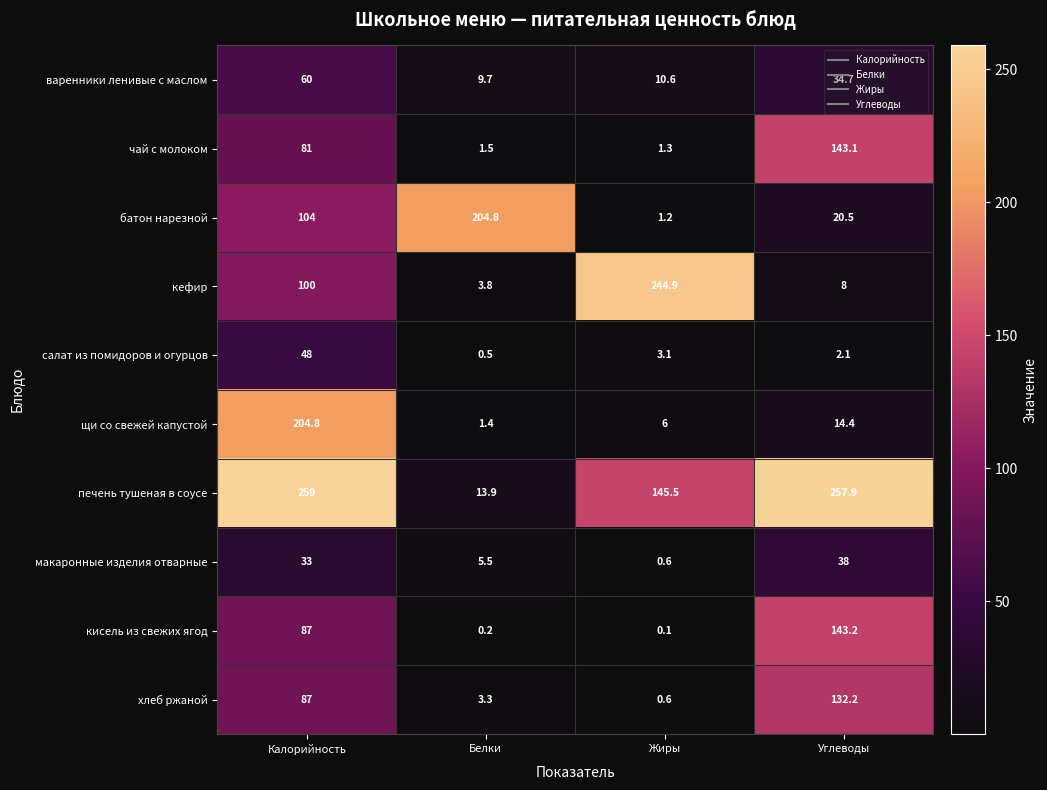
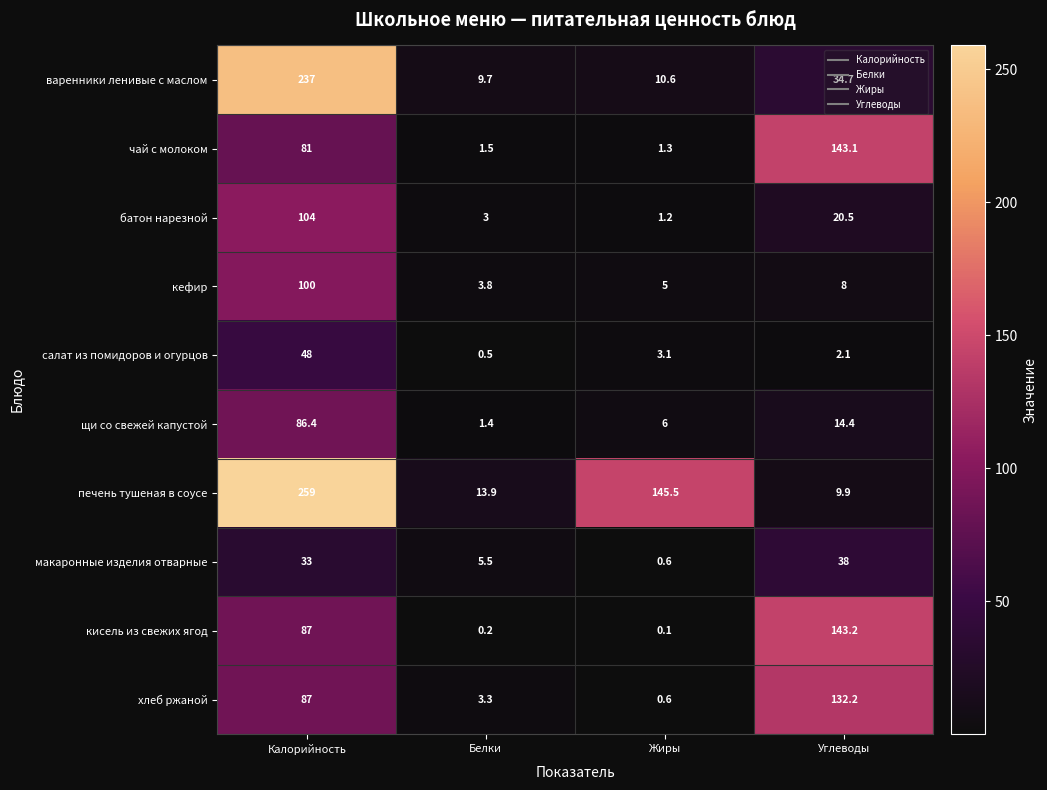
  {
    "варенники ленивые с маслом": {
-     "Калорийность": 60,
+     "Калорийность": 237,
      "Белки": 9.7,
      "Жиры": 10.6
    },
    "чай с молоком": {
      "Калорийность": 81,
      "Белки": 1.5,
      "Жиры": 1.3,
      "Углеводы": 143.1
    },
    "батон нарезной": {
      "Калорийность": 104,
-     "Белки": 204.8,
+     "Белки": 3,
      "Жиры": 1.2,
      "Углеводы": 20.5
    },
    "кефир": {
      "Калорийность": 100,
      "Белки": 3.8,
-     "Жиры": 244.9,
+     "Жиры": 5,
      "Углеводы": 8
    },
    "салат из помидоров и огурцов": {
      "Калорийность": 48,
      "Белки": 0.5,
      "Жиры": 3.1,
      "Углеводы": 2.1
    },
    "щи со свежей капустой": {
-     "Калорийность": 204.8,
+     "Калорийность": 86.4,
      "Белки": 1.4,
      "Жиры": 6,
      "Углеводы": 14.4
    },
    "печень тушеная в соусе": {
      "Калорийность": 259,
      "Белки": 13.9,
      "Жиры": 145.5,
-     "Углеводы": 257.9
+     "Углеводы": 9.9
    },
    "макаронные изделия отварные": {
      "Калорийность": 33,
      "Белки": 5.5,
      "Жиры": 0.6,
      "Углеводы": 38
    },
    "кисель из свежих ягод": {
      "Калорийность": 87,
      "Белки": 0.2,
      "Жиры": 0.1,
      "Углеводы": 143.2
    },
    "хлеб ржаной": {
      "Калорийность": 87,
      "Белки": 3.3,
      "Жиры": 0.6,
      "Углеводы": 132.2
    }
  }
